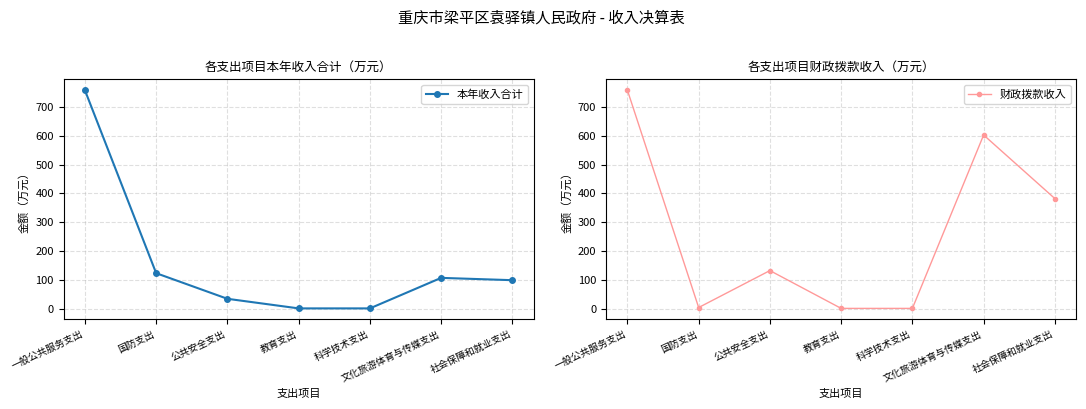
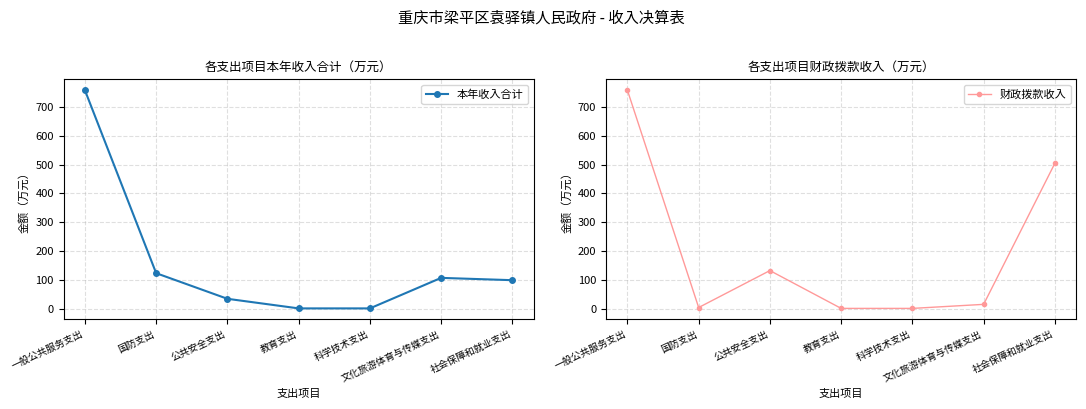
  {
    "各支出项目本年收入合计（万元）": {
      "一般公共服务支出": 760,
      "国防支出": 120,
      "公共安全支出": 30,
      "教育支出": 0,
      "科学技术支出": 0,
      "文化旅游体育与传媒支出": 110,
      "社会保障和就业支出": 100
    },
    "各支出项目财政拨款收入（万元）": {
      "一般公共服务支出": 760,
      "国防支出": 0,
      "公共安全支出": 130,
      "教育支出": 0,
      "科学技术支出": 0,
-     "文化旅游体育与传媒支出": 600,
-     "社会保障和就业支出": 380
+     "文化旅游体育与传媒支出": 20,
+     "社会保障和就业支出": 500
    }
  }
